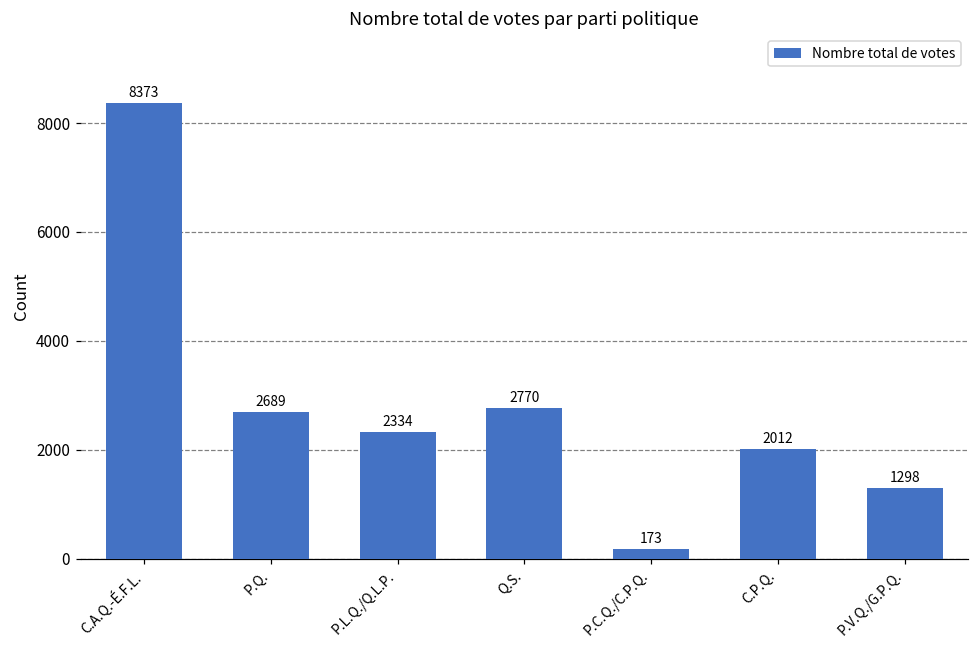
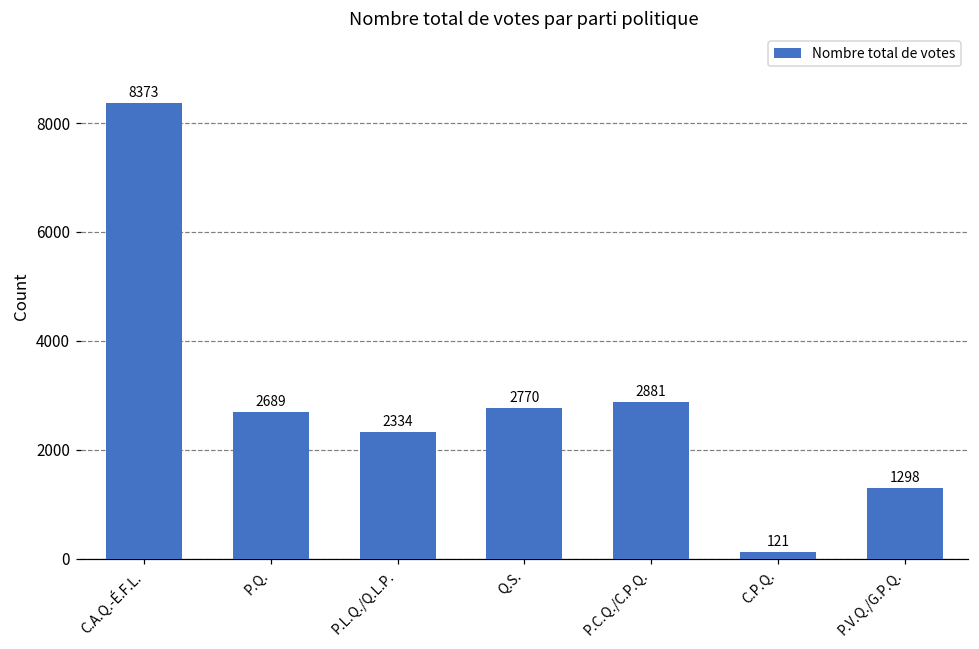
  {
    "C.A.Q.-É.F.L.": 8373,
    "P.Q.": 2689,
    "P.L.Q./Q.L.P.": 2334,
    "Q.S.": 2770,
-   "P.C.Q./C.P.Q.": 173,
-   "C.P.Q.": 2012,
+   "P.C.Q./C.P.Q.": 2881,
+   "C.P.Q.": 121,
    "P.V.Q./G.P.Q.": 1298
  }
